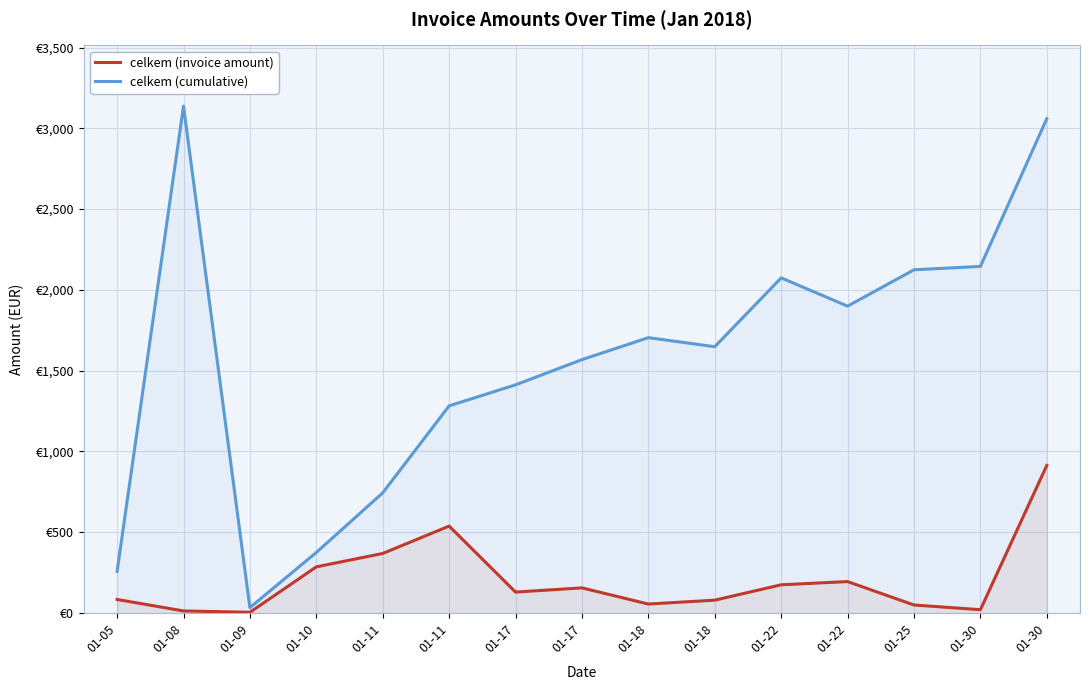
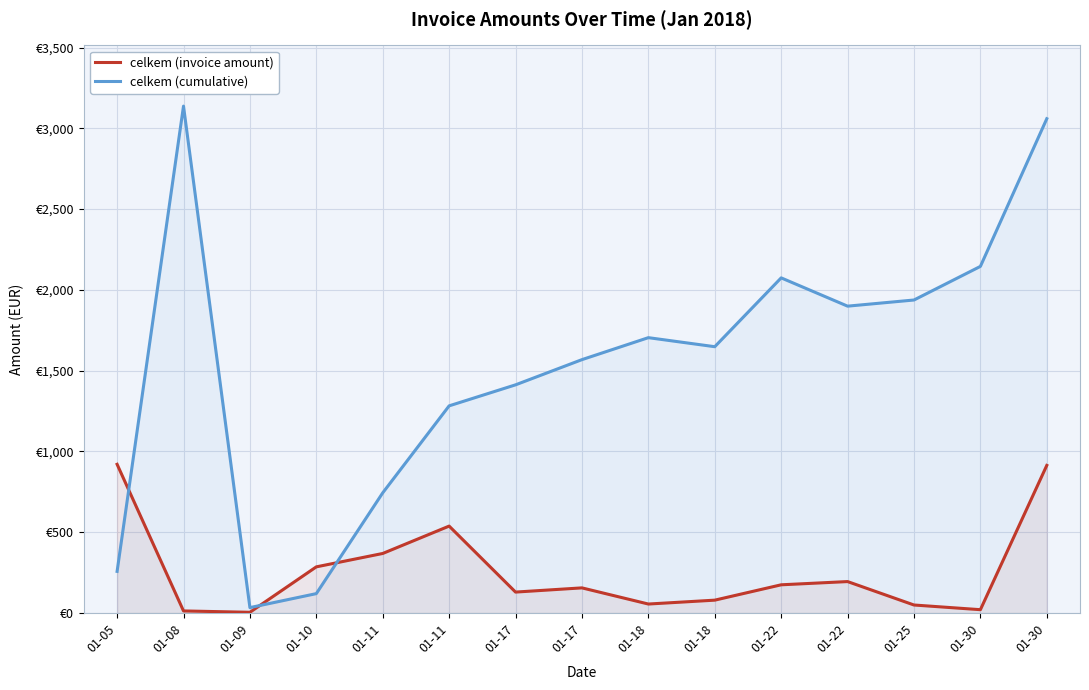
  {
    "celkem (invoice amount)": {
-     "01-05": "€80",
+     "01-05": "€920",
      "01-08": "€10",
      "01-09": "€0",
      "01-10": "€290",
      "01-25": "€50"
    },
    "celkem (cumulative)": {
      "01-05": "€260",
      "01-08": "€3,140",
      "01-09": "€30",
-     "01-10": "€380",
-     "01-25": "€2,120"
+     "01-10": "€120",
+     "01-25": "€1,940"
    }
  }
